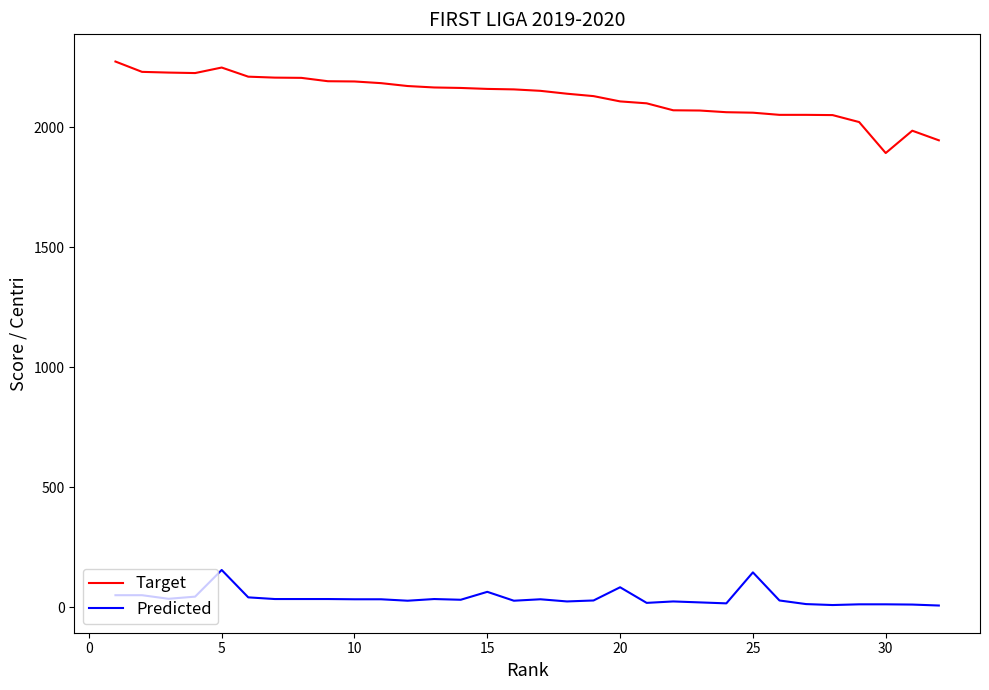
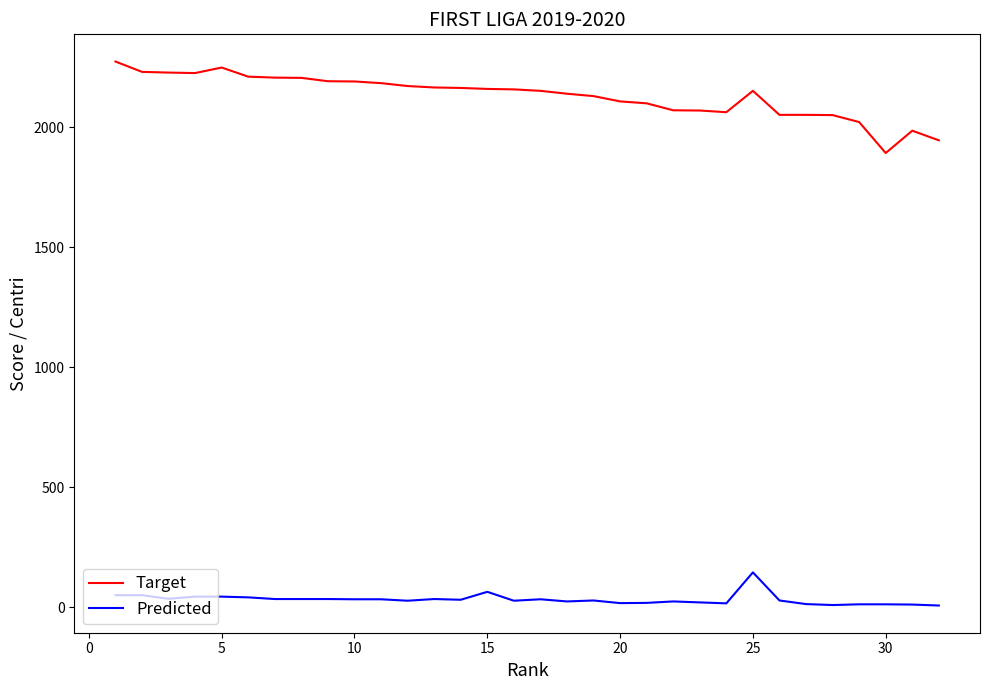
  {
    "Target": {
      "5": 2250,
      "10": 2190,
      "15": 2160,
      "20": 2110,
-     "25": 2060,
+     "25": 2150,
      "30": 1890
    },
    "Predicted": {
-     "5": 160,
+     "5": 50,
      "10": 30,
      "15": 70,
-     "20": 80,
+     "20": 20,
      "25": 150,
      "30": 10
    }
  }
